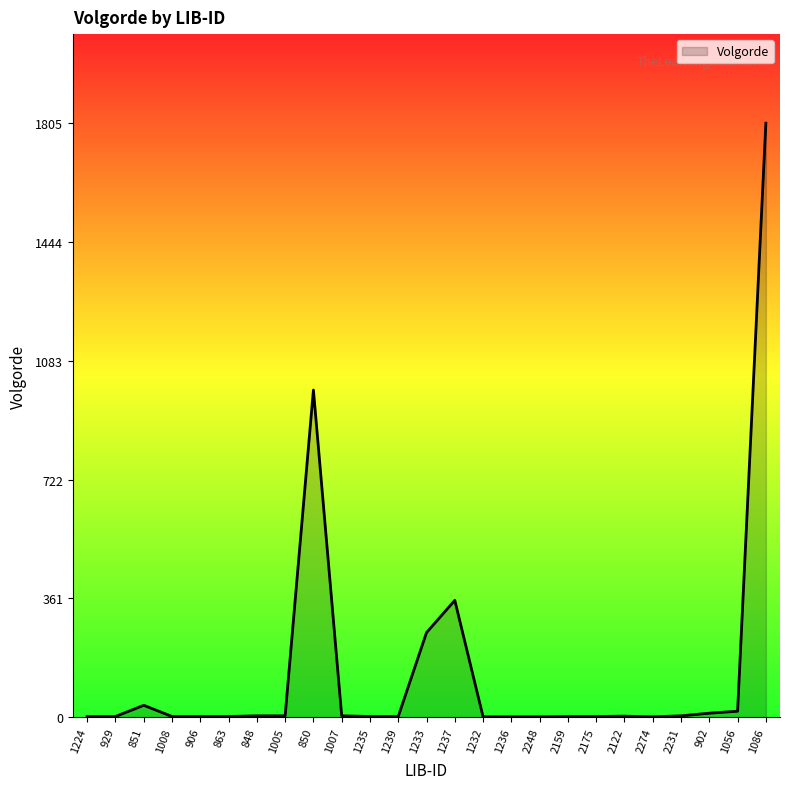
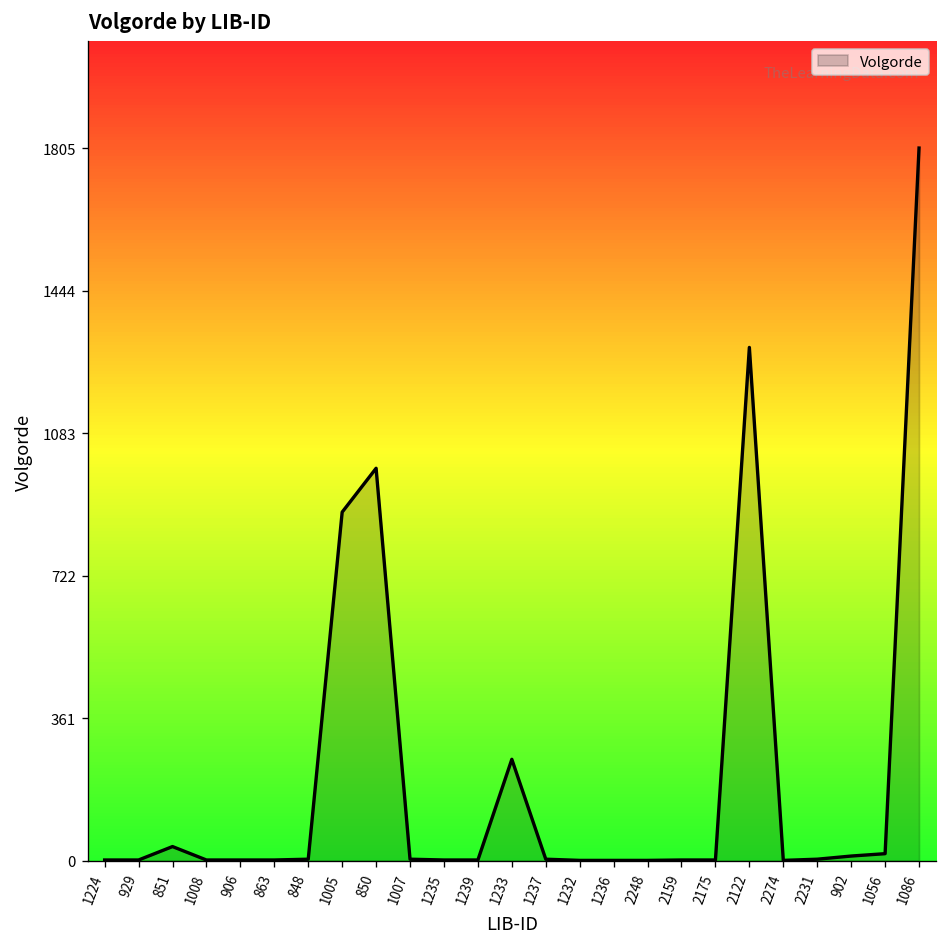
  {
    "1224": 0,
    "929": 0,
    "851": 40,
    "1008": 0,
    "906": 0,
    "863": 0,
    "848": 0,
-   "1005": 0,
+   "1005": 880,
    "850": 990,
    "1007": 0,
    "1235": 0,
    "1239": 0,
    "1233": 260,
-   "1237": 360,
+   "1237": 0,
    "1232": 0,
    "1236": 0,
    "2248": 0,
    "2159": 0,
    "2175": 0,
-   "2122": 0,
+   "2122": 1300,
    "2274": 0,
    "2231": 0,
    "902": 10,
    "1056": 20,
    "1086": 1810
  }
